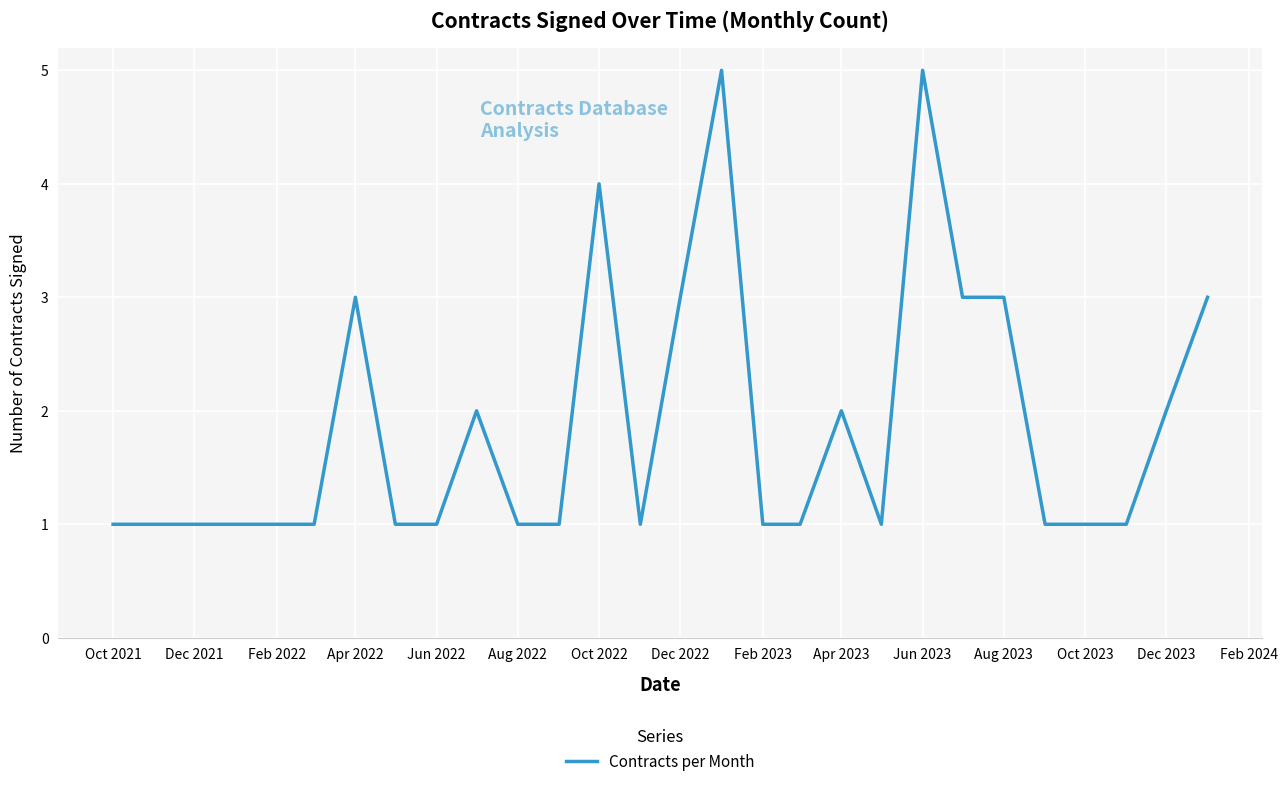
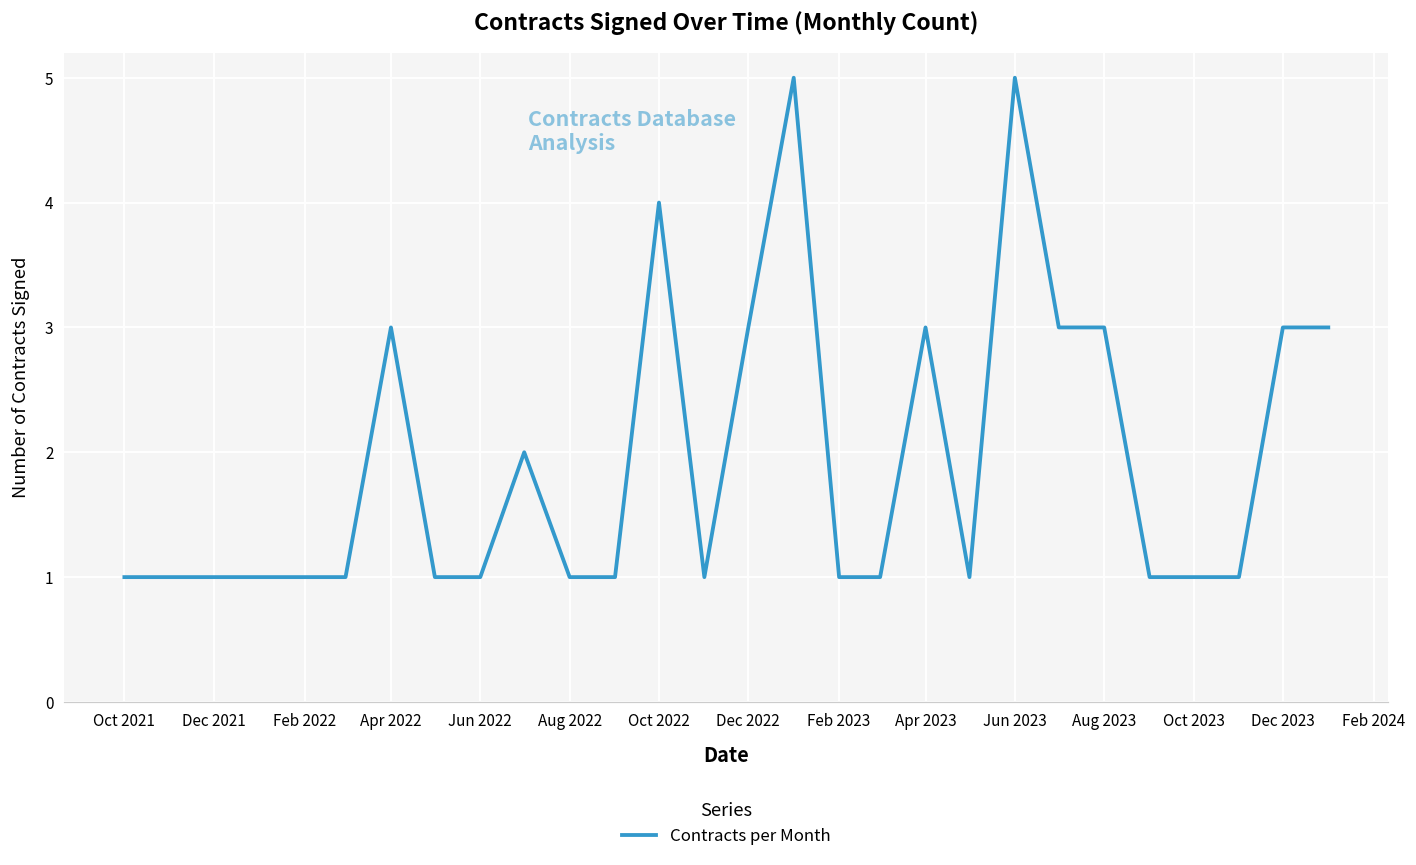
  {
    "Oct 2021": 1,
    "Dec 2021": 1,
    "Feb 2022": 1,
    "Apr 2022": 3,
    "Jun 2022": 1,
    "Aug 2022": 1,
    "Oct 2022": 4,
    "Dec 2022": 3,
    "Feb 2023": 1,
-   "Apr 2023": 2,
+   "Apr 2023": 3,
    "Jun 2023": 5,
    "Aug 2023": 3,
    "Oct 2023": 1,
-   "Dec 2023": 2
+   "Dec 2023": 3
  }
